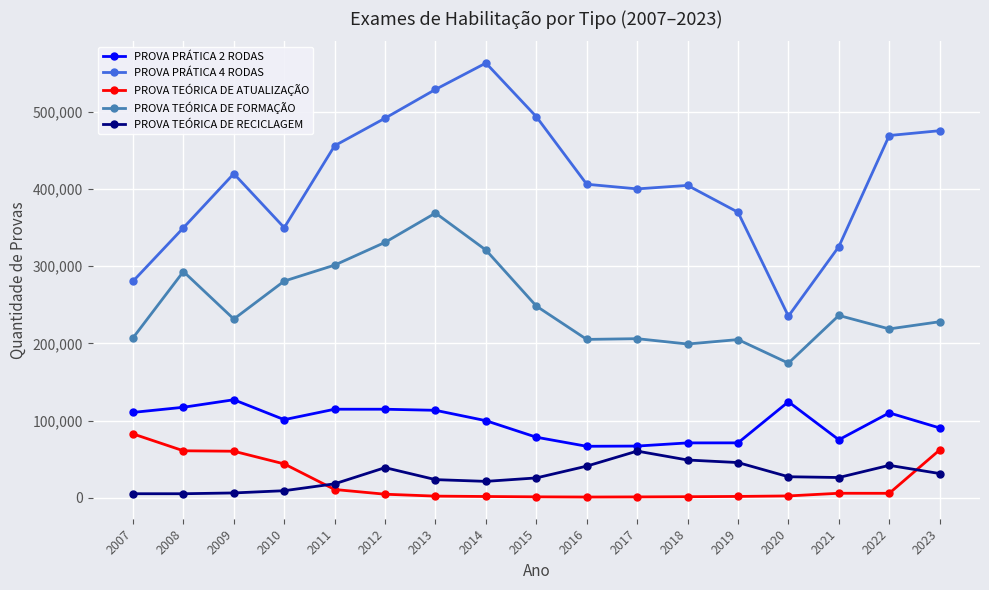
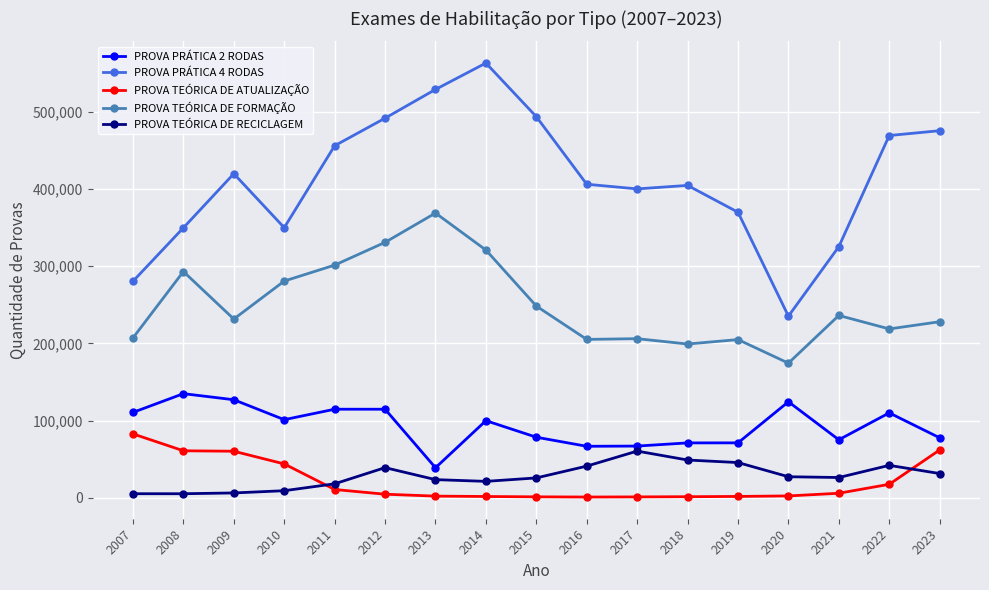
  {
    "PROVA PRÁTICA 2 RODAS": {
      "2007": "110,000",
-     "2008": "120,000",
+     "2008": "130,000",
      "2009": "130,000",
      "2010": "100,000",
      "2011": "110,000",
      "2012": "110,000",
-     "2013": "110,000",
+     "2013": "40,000",
      "2014": "100,000",
      "2015": "80,000",
      "2016": "70,000",
      "2017": "70,000",
      "2018": "70,000",
      "2019": "70,000",
      "2020": "120,000",
      "2021": "80,000",
      "2022": "110,000",
-     "2023": "90,000"
+     "2023": "80,000"
    },
    "PROVA TEÓRICA DE ATUALIZAÇÃO": {
      "2007": "80,000",
      "2008": "60,000",
      "2009": "60,000",
      "2010": "40,000",
      "2011": "10,000",
      "2012": "0",
      "2013": "0",
      "2014": "0",
      "2015": "0",
      "2016": "0",
      "2017": "0",
      "2018": "0",
      "2019": "0",
      "2020": "0",
      "2021": "10,000",
-     "2022": "10,000",
+     "2022": "20,000",
      "2023": "60,000"
    },
    "PROVA TEÓRICA DE RECICLAGEM": {
      "2007": "10,000",
      "2008": "10,000",
      "2009": "10,000",
      "2010": "10,000",
      "2011": "20,000",
      "2012": "40,000",
      "2013": "20,000",
      "2014": "20,000",
      "2015": "30,000",
      "2016": "40,000",
      "2017": "60,000",
      "2018": "50,000",
      "2019": "50,000",
      "2020": "30,000",
      "2021": "30,000",
      "2022": "40,000",
      "2023": "30,000"
    }
  }
